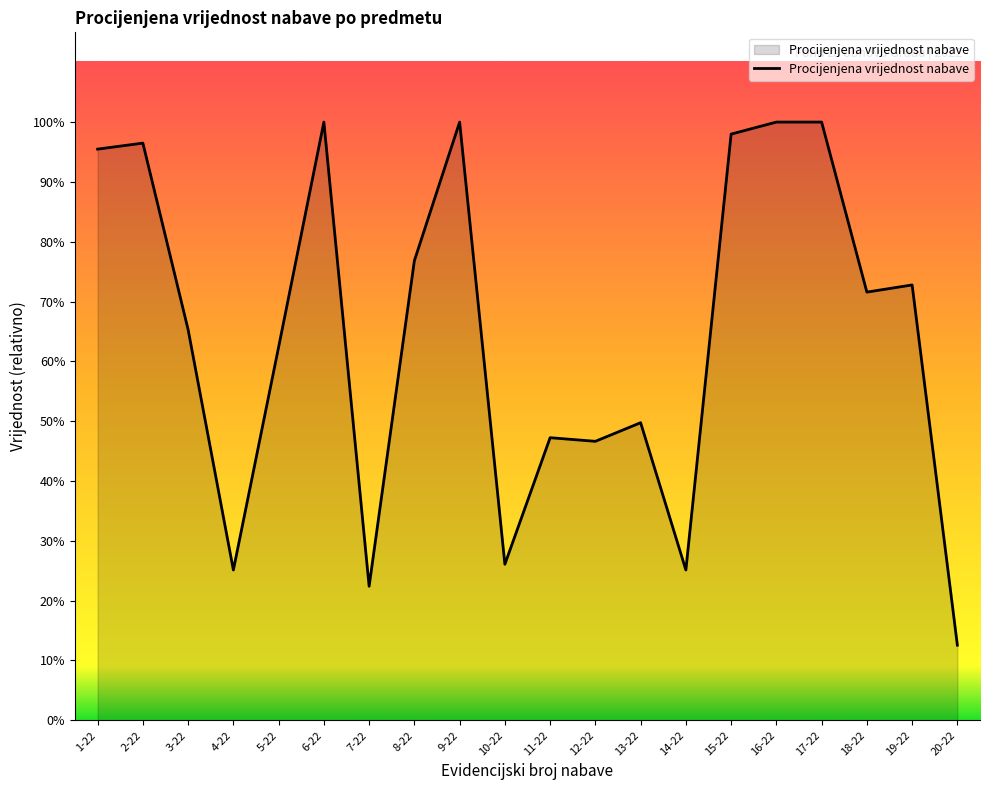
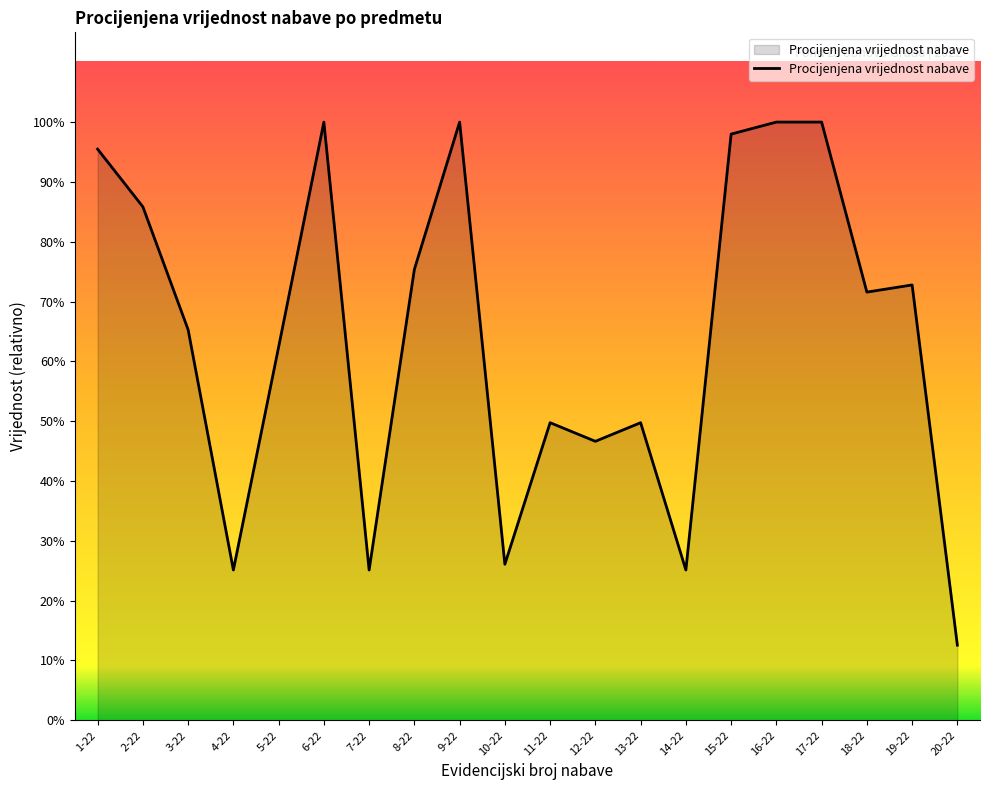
  {
    "1-22": "95%",
-   "2-22": "96%",
+   "2-22": "86%",
    "3-22": "65%",
    "4-22": "25%",
    "5-22": "62%",
    "6-22": "100%",
-   "7-22": "22%",
-   "8-22": "77%",
+   "7-22": "25%",
+   "8-22": "75%",
    "9-22": "100%",
    "10-22": "26%",
-   "11-22": "47%",
+   "11-22": "50%",
    "12-22": "47%",
    "13-22": "50%",
    "14-22": "25%",
    "15-22": "98%",
    "16-22": "100%",
    "17-22": "100%",
    "18-22": "72%",
    "19-22": "73%",
    "20-22": "13%"
  }
